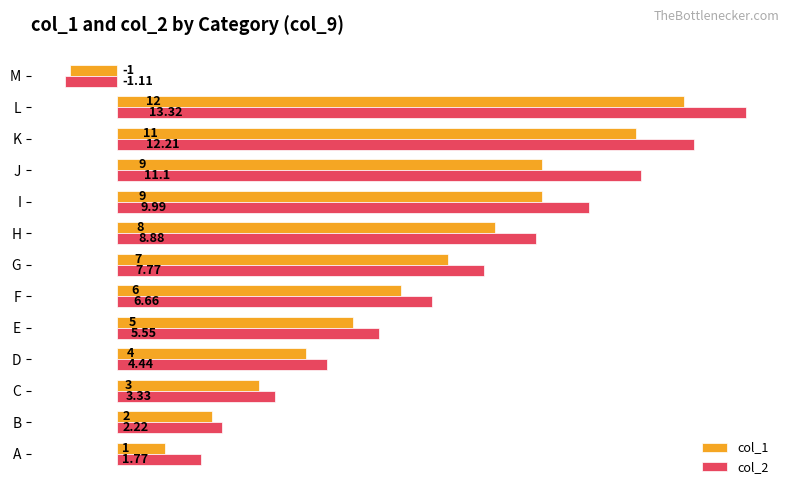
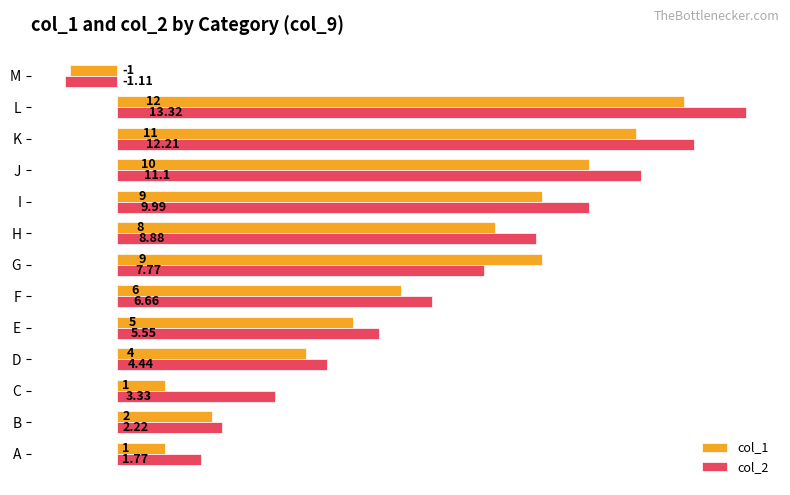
  {
    "col_1": {
      "L": 12,
      "K": 11,
-     "J": 9,
+     "J": 10,
      "I": 9,
      "H": 8,
-     "G": 7,
+     "G": 9,
      "F": 6,
      "E": 5,
      "D": 4,
-     "C": 3,
+     "C": 1,
      "B": 2
    },
    "col_2": {
      "L": 13.32,
      "K": 12.21,
      "J": 11.1,
      "I": 9.99,
      "H": 8.88,
      "G": 7.77,
      "F": 6.66,
      "E": 5.55,
      "D": 4.44,
      "C": 3.33,
      "B": 2.22,
      "A": 1.77
    }
  }
